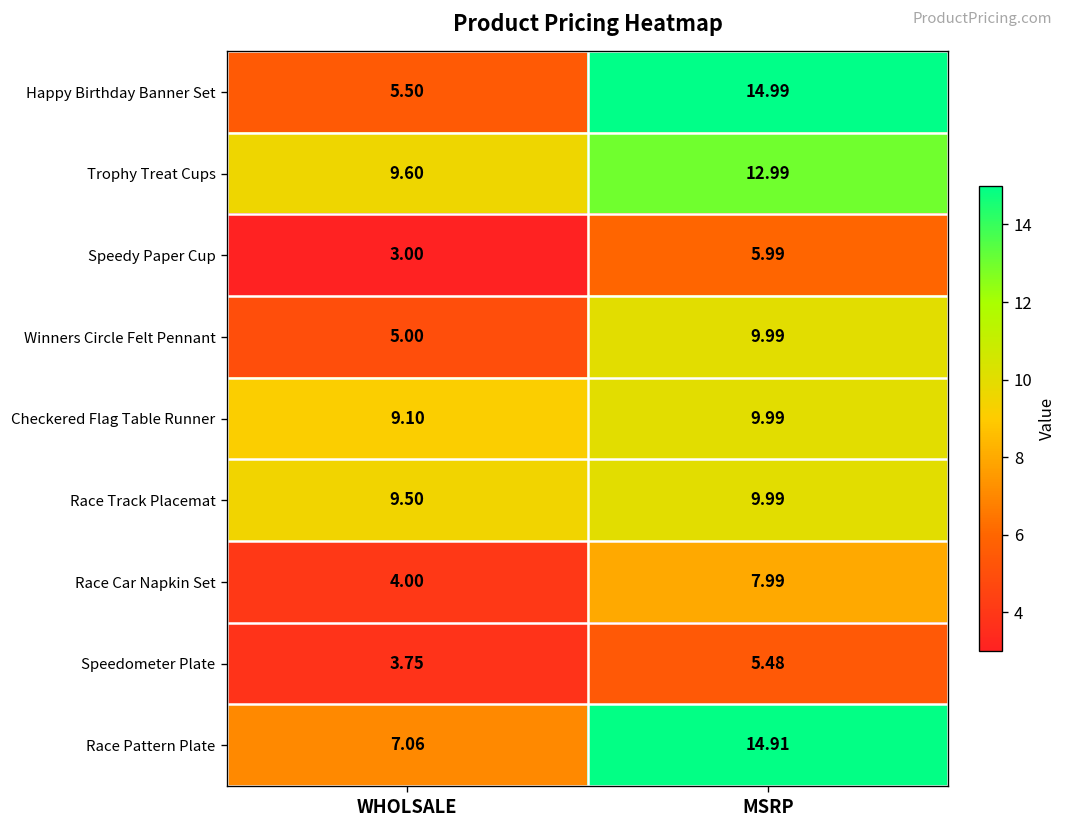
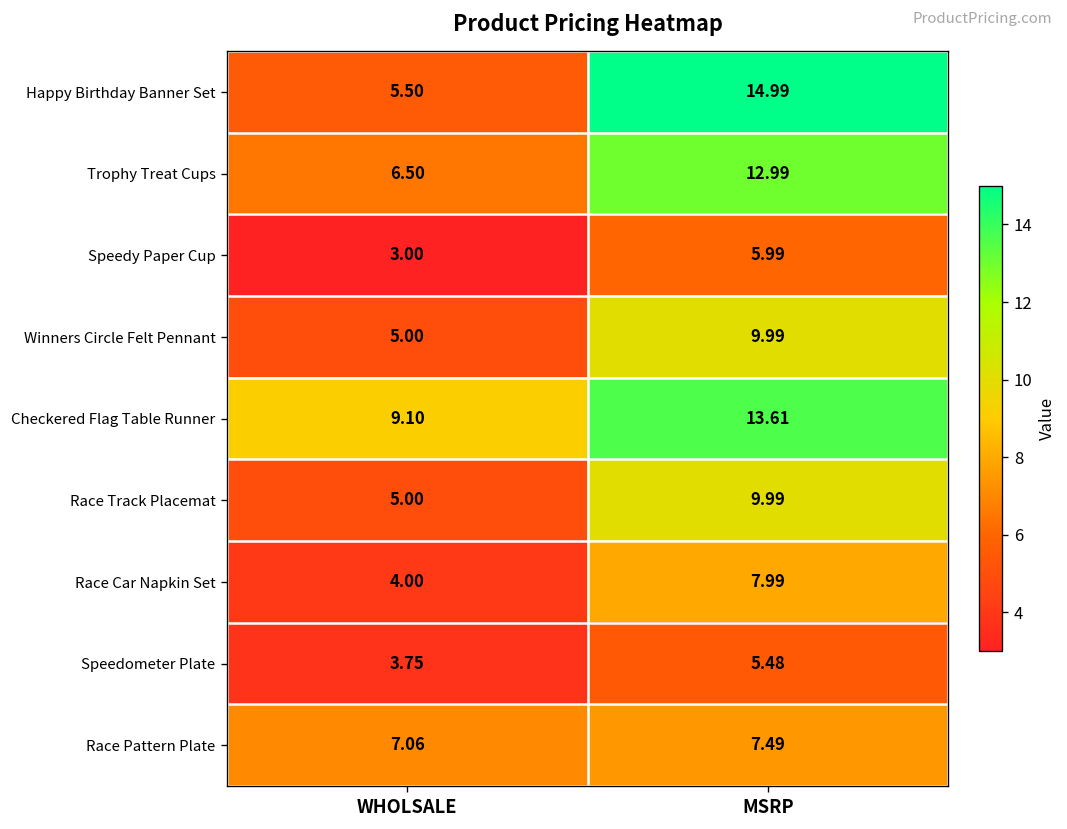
  {
    "Happy Birthday Banner Set": {
      "WHOLSALE": 5.50,
      "MSRP": 14.99
    },
    "Trophy Treat Cups": {
-     "WHOLSALE": 9.60,
+     "WHOLSALE": 6.50,
      "MSRP": 12.99
    },
    "Speedy Paper Cup": {
      "WHOLSALE": 3.00,
      "MSRP": 5.99
    },
    "Winners Circle Felt Pennant": {
      "WHOLSALE": 5.00,
      "MSRP": 9.99
    },
    "Checkered Flag Table Runner": {
      "WHOLSALE": 9.10,
-     "MSRP": 9.99
+     "MSRP": 13.61
    },
    "Race Track Placemat": {
-     "WHOLSALE": 9.50,
+     "WHOLSALE": 5.00,
      "MSRP": 9.99
    },
    "Race Car Napkin Set": {
      "WHOLSALE": 4.00,
      "MSRP": 7.99
    },
    "Speedometer Plate": {
      "WHOLSALE": 3.75,
      "MSRP": 5.48
    },
    "Race Pattern Plate": {
      "WHOLSALE": 7.06,
-     "MSRP": 14.91
+     "MSRP": 7.49
    }
  }
